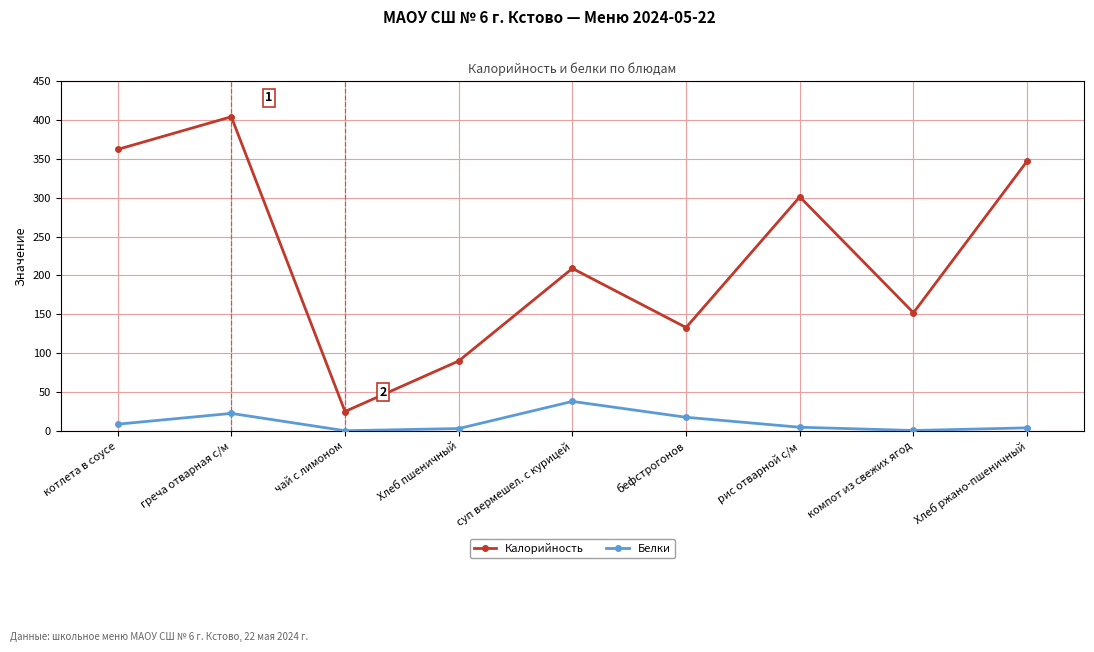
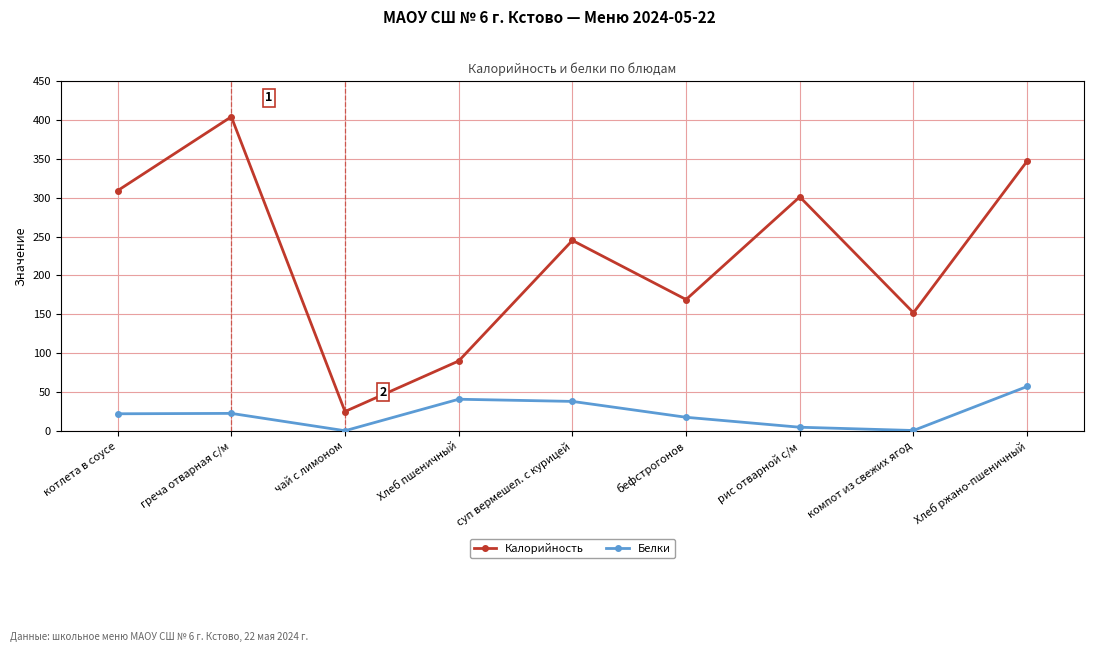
  {
    "Калорийность": {
-     "котлета в соусе": 360,
+     "котлета в соусе": 310,
      "греча отварная с/м": 400,
      "чай с лимоном": 30,
      "Хлеб пшеничный": 90,
-     "суп вермешел. с курицей": 210,
-     "бефстрогонов": 130,
+     "суп вермешел. с курицей": 250,
+     "бефстрогонов": 170,
      "рис отварной с/м": 300,
      "компот из свежих ягод": 150,
      "Хлеб ржано-пшеничный": 350
    },
    "Белки": {
-     "котлета в соусе": 10,
+     "котлета в соусе": 20,
      "греча отварная с/м": 20,
      "чай с лимоном": 0,
-     "Хлеб пшеничный": 0,
+     "Хлеб пшеничный": 40,
      "суп вермешел. с курицей": 40,
      "бефстрогонов": 20,
      "рис отварной с/м": 0,
      "компот из свежих ягод": 0,
-     "Хлеб ржано-пшеничный": 0
+     "Хлеб ржано-пшеничный": 60
    }
  }
